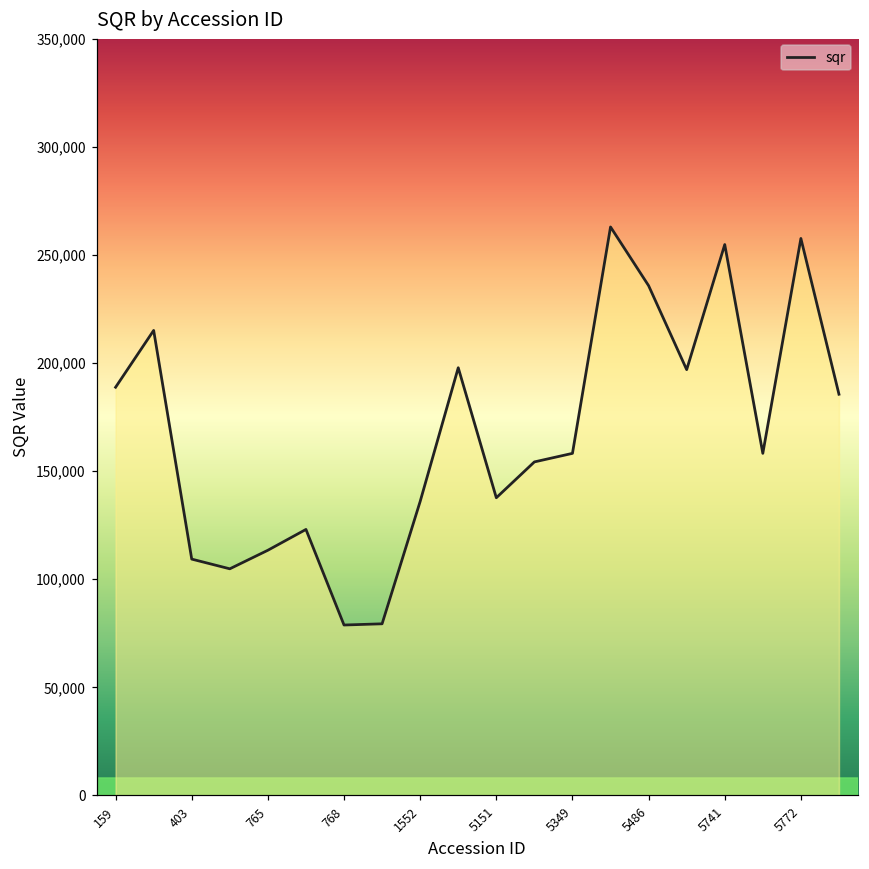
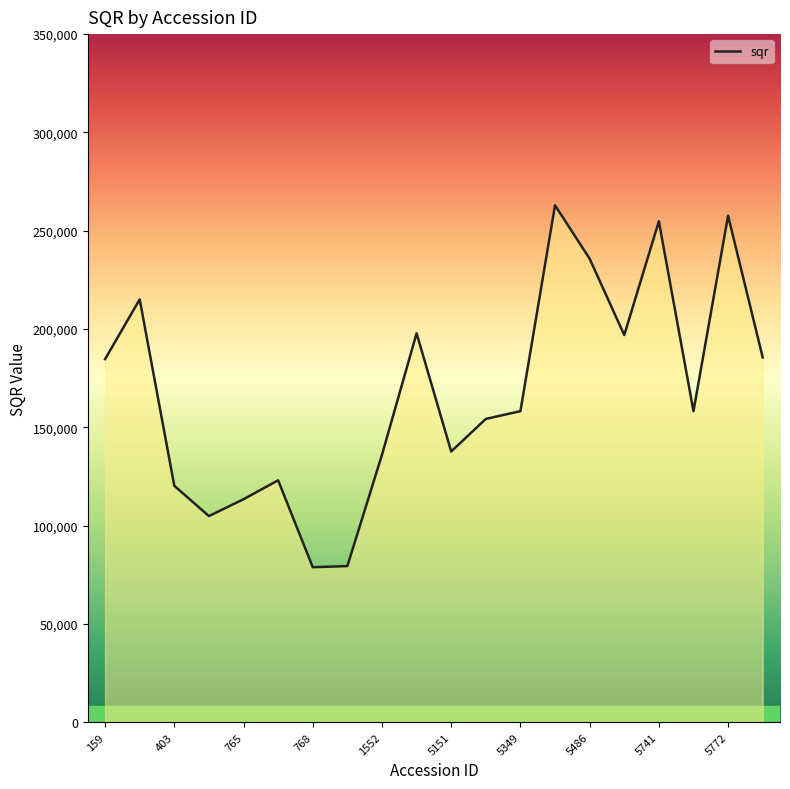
  {
-   "159": "189,000",
-   "403": "109,000",
+   "159": "185,000",
+   "403": "120,000",
    "765": "113,000",
    "768": "79,000",
    "1552": "136,000",
    "5151": "138,000",
    "5349": "158,000",
    "5486": "236,000",
    "5741": "255,000",
    "5772": "258,000"
  }
